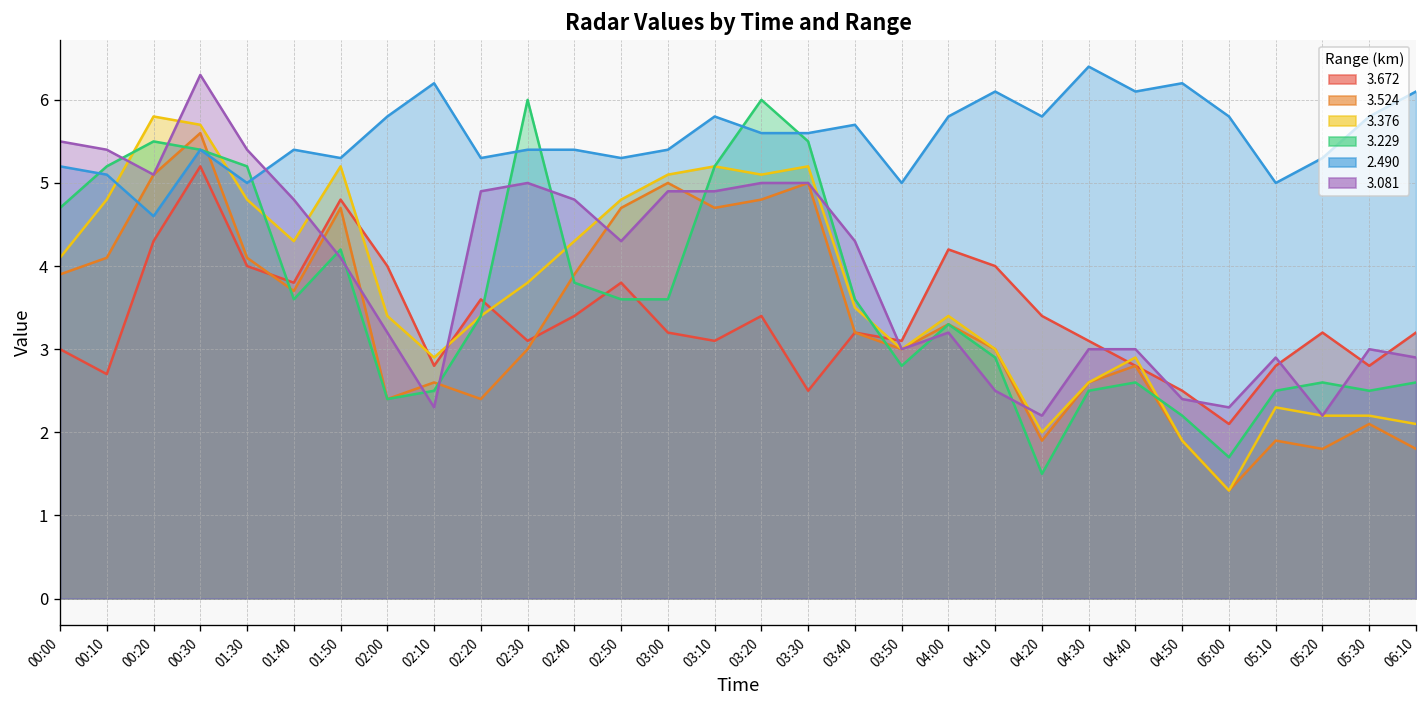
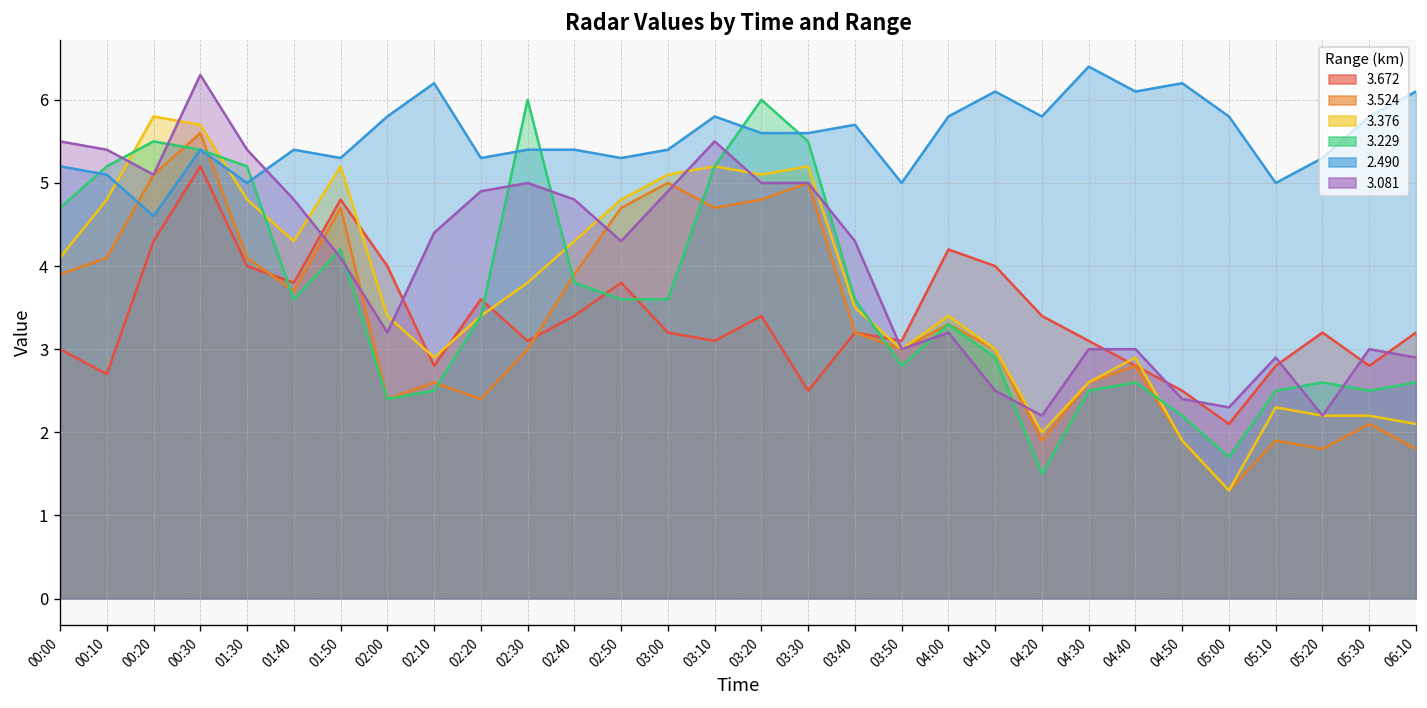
  {
    "3.229": {
      "00:00": 4.7,
      "00:10": 5.2,
      "00:20": 5.5,
      "01:30": 5.2,
      "01:40": 3.6,
      "01:50": 4.2,
      "02:10": 2.5,
      "02:30": 6.0,
      "02:40": 3.8,
      "02:50": 3.6,
      "03:00": 3.6,
      "03:20": 6.0,
      "03:30": 5.5,
      "03:40": 3.6,
      "03:50": 2.8,
      "04:10": 2.9,
      "04:20": 1.5,
      "04:30": 2.5,
      "04:40": 2.6,
      "04:50": 2.2,
      "05:00": 1.7,
      "05:10": 2.5,
      "05:20": 2.6,
      "05:30": 2.5,
      "06:10": 2.6
    },
    "2.490": {
      "00:00": 5.2,
      "00:10": 5.1,
      "00:20": 4.6,
      "01:30": 5.0,
      "01:40": 5.4,
      "01:50": 5.3,
      "02:00": 5.8,
      "02:10": 6.2,
      "02:20": 5.3,
      "02:30": 5.4,
      "02:40": 5.4,
      "02:50": 5.3,
      "03:00": 5.4,
      "03:10": 5.8,
      "03:20": 5.6,
      "03:30": 5.6,
      "03:40": 5.7,
      "03:50": 5.0,
      "04:00": 5.8,
      "04:10": 6.1,
      "04:20": 5.8,
      "04:30": 6.4,
      "04:40": 6.1,
      "04:50": 6.2,
      "05:00": 5.8,
      "05:10": 5.0,
      "06:10": 6.1
    },
    "3.081": {
      "00:00": 5.5,
      "00:10": 5.4,
      "00:30": 6.3,
      "01:30": 5.4,
      "01:40": 4.8,
      "01:50": 4.1,
      "02:00": 3.2,
-     "02:10": 2.3,
+     "02:10": 4.4,
      "02:20": 4.9,
      "02:30": 5.0,
      "02:40": 4.8,
      "02:50": 4.3,
      "03:00": 4.9,
-     "03:10": 4.9,
+     "03:10": 5.5,
      "03:20": 5.0,
      "03:40": 4.3,
      "04:00": 3.2,
      "04:10": 2.5,
      "04:20": 2.2,
      "04:30": 3.0,
      "04:40": 3.0,
      "04:50": 2.4,
      "05:00": 2.3,
      "05:10": 2.9,
      "05:30": 3.0,
      "06:10": 2.9
    }
  }
